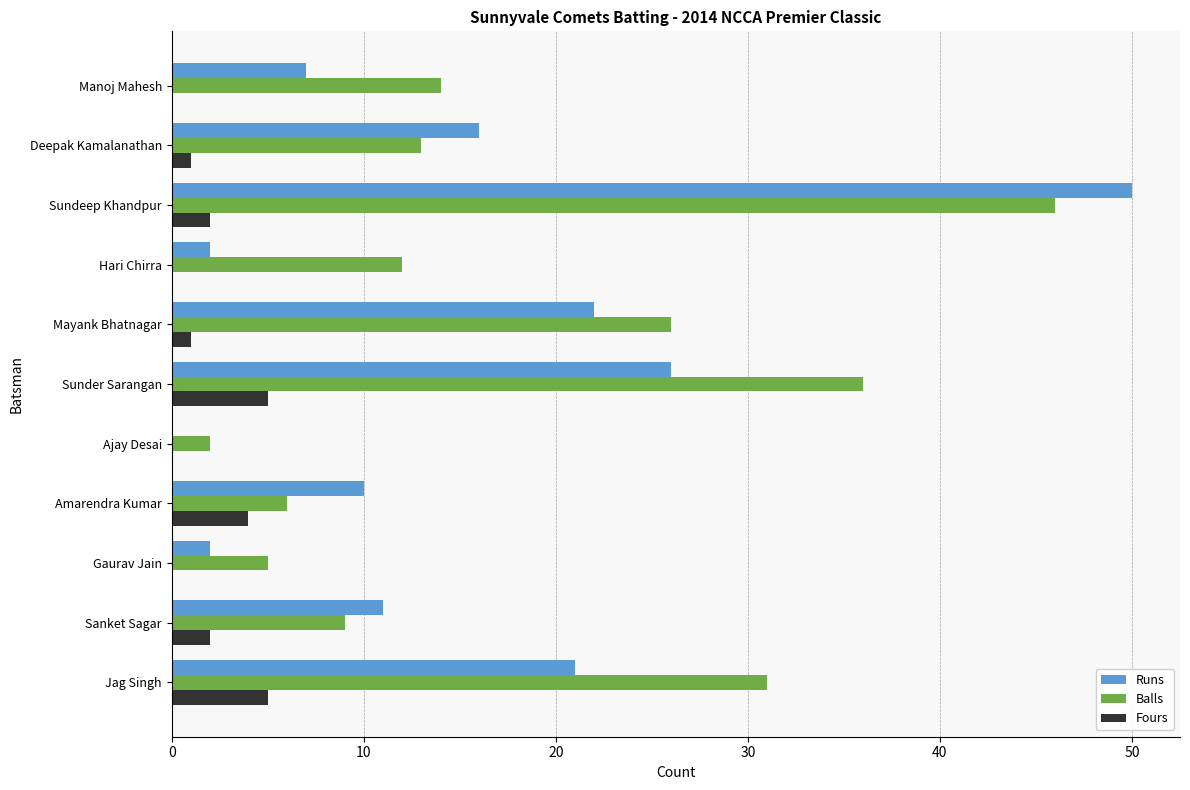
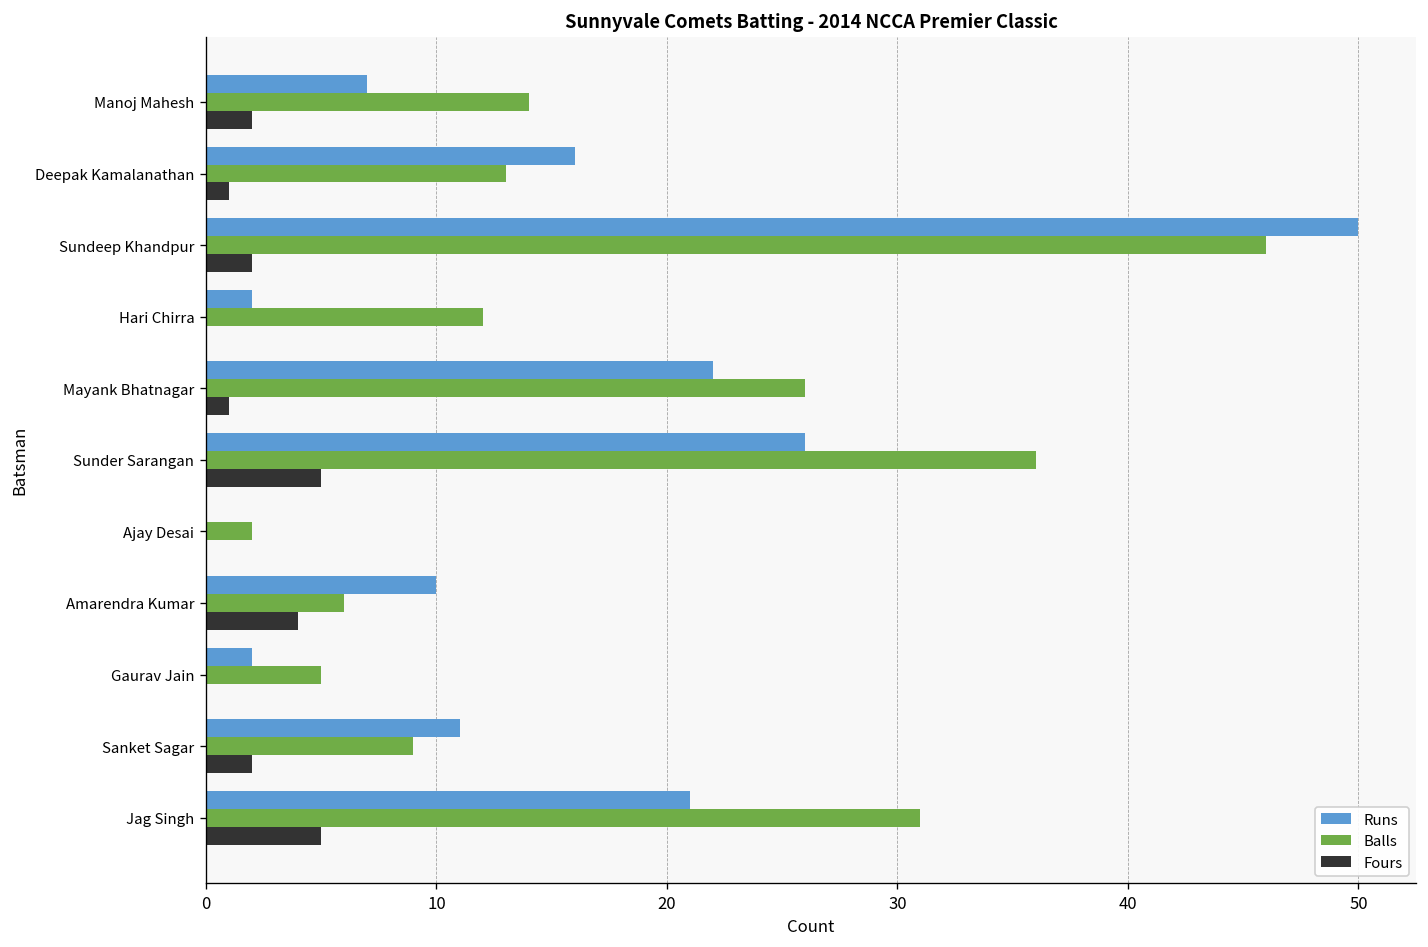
  {
    "Runs": {
      "Manoj Mahesh": 7,
      "Deepak Kamalanathan": 16,
      "Sundeep Khandpur": 50,
      "Hari Chirra": 2,
      "Mayank Bhatnagar": 22,
      "Sunder Sarangan": 26,
      "Ajay Desai": 0,
      "Amarendra Kumar": 10,
      "Gaurav Jain": 2,
      "Sanket Sagar": 11,
      "Jag Singh": 21
    },
    "Balls": {
      "Manoj Mahesh": 14,
      "Deepak Kamalanathan": 13,
      "Sundeep Khandpur": 46,
      "Hari Chirra": 12,
      "Mayank Bhatnagar": 26,
      "Sunder Sarangan": 36,
      "Ajay Desai": 2,
      "Amarendra Kumar": 6,
      "Gaurav Jain": 5,
      "Sanket Sagar": 9,
      "Jag Singh": 31
    },
    "Fours": {
-     "Manoj Mahesh": 0,
+     "Manoj Mahesh": 2,
      "Deepak Kamalanathan": 1,
      "Sundeep Khandpur": 2,
      "Hari Chirra": 0,
      "Mayank Bhatnagar": 1,
      "Sunder Sarangan": 5,
      "Ajay Desai": 0,
      "Amarendra Kumar": 4,
      "Gaurav Jain": 0,
      "Sanket Sagar": 2,
      "Jag Singh": 5
    }
  }
